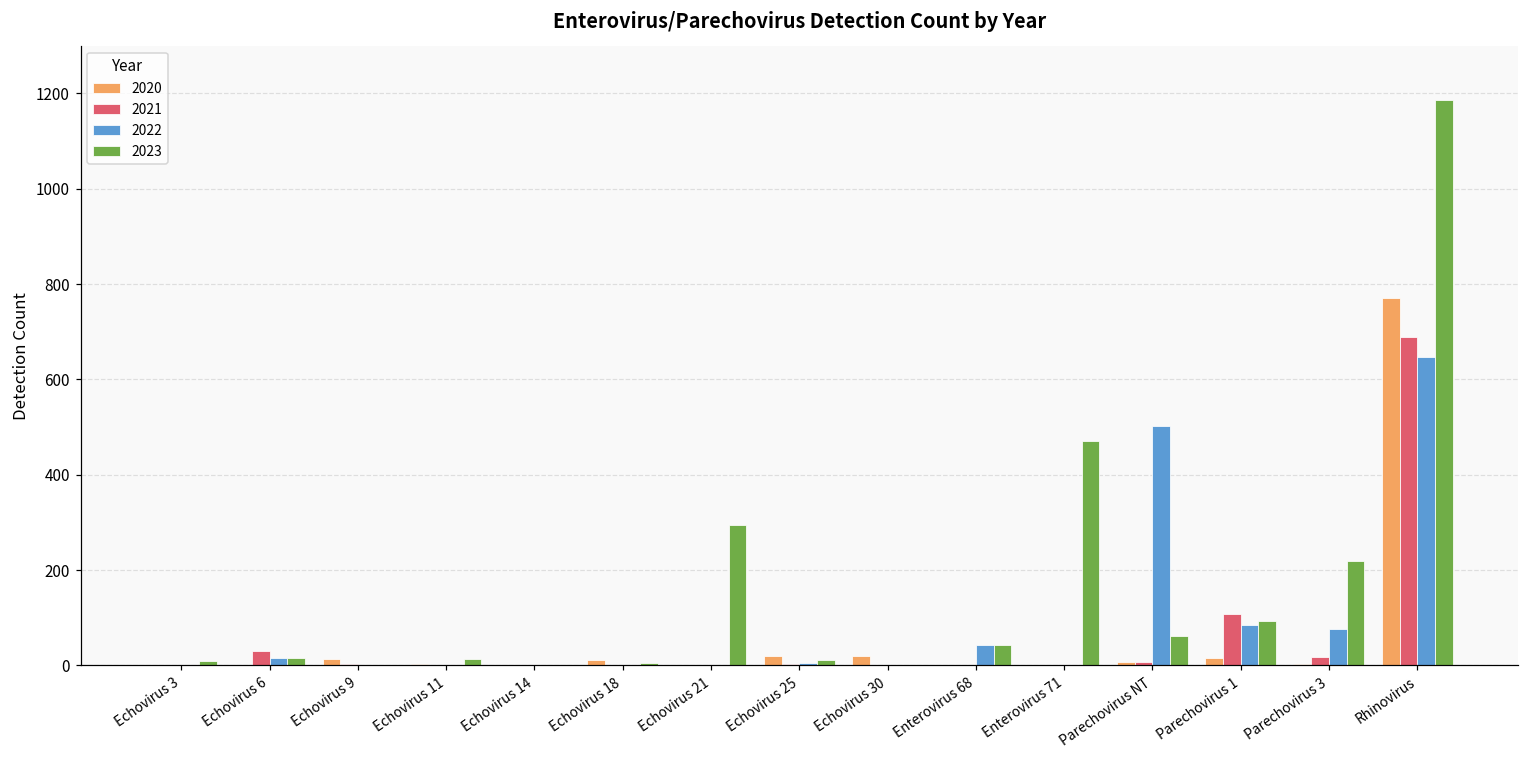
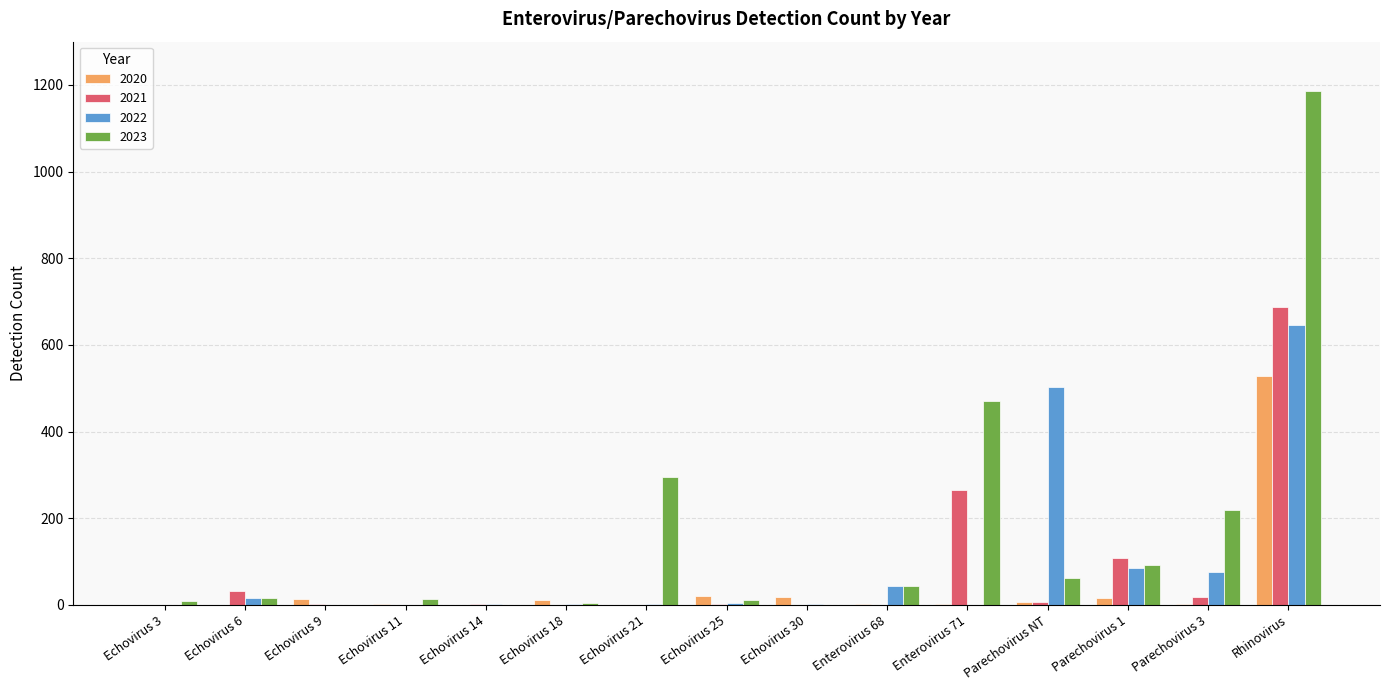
  {
    "2020": {
      "Echovirus 3": 0,
      "Echovirus 6": 0,
      "Echovirus 9": 10,
      "Echovirus 14": 0,
      "Echovirus 18": 10,
      "Echovirus 21": 0,
      "Echovirus 25": 20,
      "Echovirus 30": 20,
      "Parechovirus NT": 10,
      "Parechovirus 1": 20,
-     "Rhinovirus": 770
+     "Rhinovirus": 530
    },
    "2021": {
      "Echovirus 3": 0,
      "Echovirus 6": 30,
      "Echovirus 11": 0,
      "Echovirus 18": 0,
      "Echovirus 21": 0,
      "Echovirus 30": 0,
      "Enterovirus 68": 0,
-     "Enterovirus 71": 0,
+     "Enterovirus 71": 260,
      "Parechovirus NT": 10,
      "Parechovirus 1": 110,
      "Parechovirus 3": 20,
      "Rhinovirus": 690
    },
    "2022": {
      "Echovirus 3": 0,
      "Echovirus 6": 20,
      "Echovirus 9": 0,
      "Echovirus 11": 0,
      "Enterovirus 68": 40,
      "Enterovirus 71": 0,
      "Parechovirus NT": 500,
      "Parechovirus 1": 80,
      "Parechovirus 3": 80,
      "Rhinovirus": 650
    },
    "2023": {
      "Echovirus 3": 10,
      "Echovirus 6": 20,
      "Echovirus 9": 0,
      "Echovirus 11": 10,
      "Echovirus 14": 0,
      "Echovirus 21": 290,
      "Echovirus 25": 10,
      "Echovirus 30": 0,
      "Enterovirus 68": 40,
      "Enterovirus 71": 470,
      "Parechovirus NT": 60,
      "Parechovirus 1": 90,
      "Parechovirus 3": 220,
      "Rhinovirus": 1190
    }
  }
